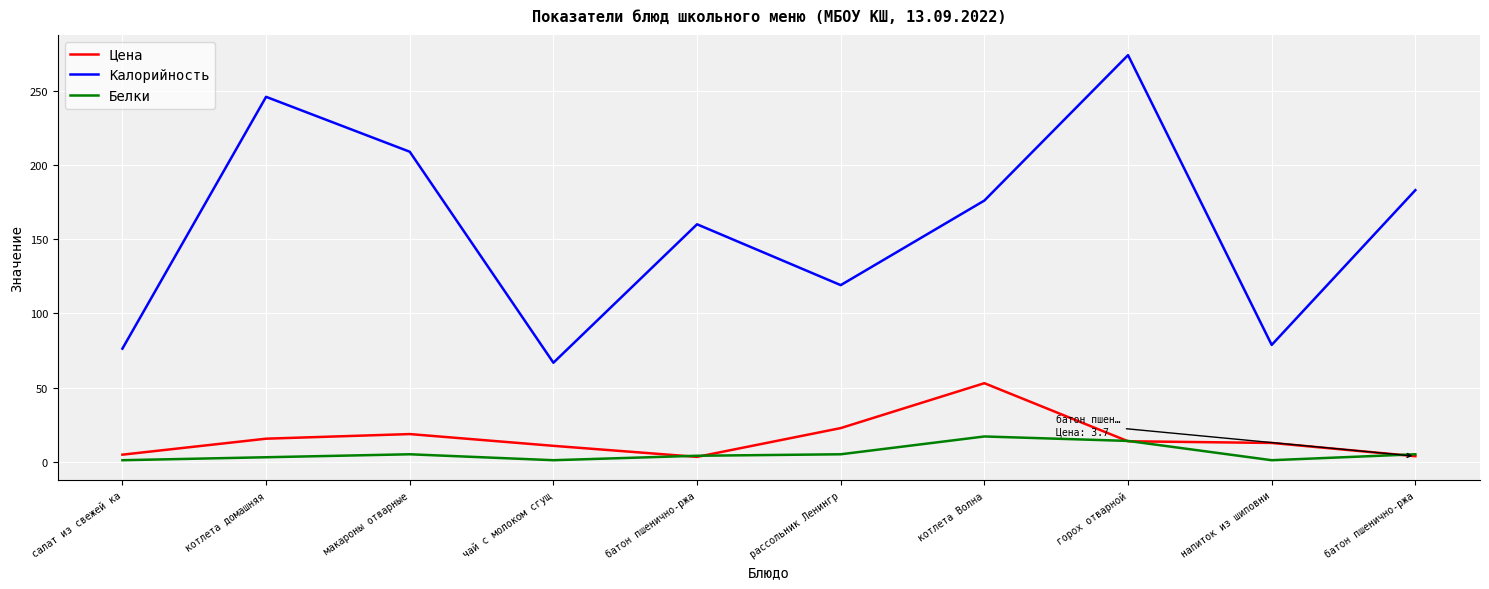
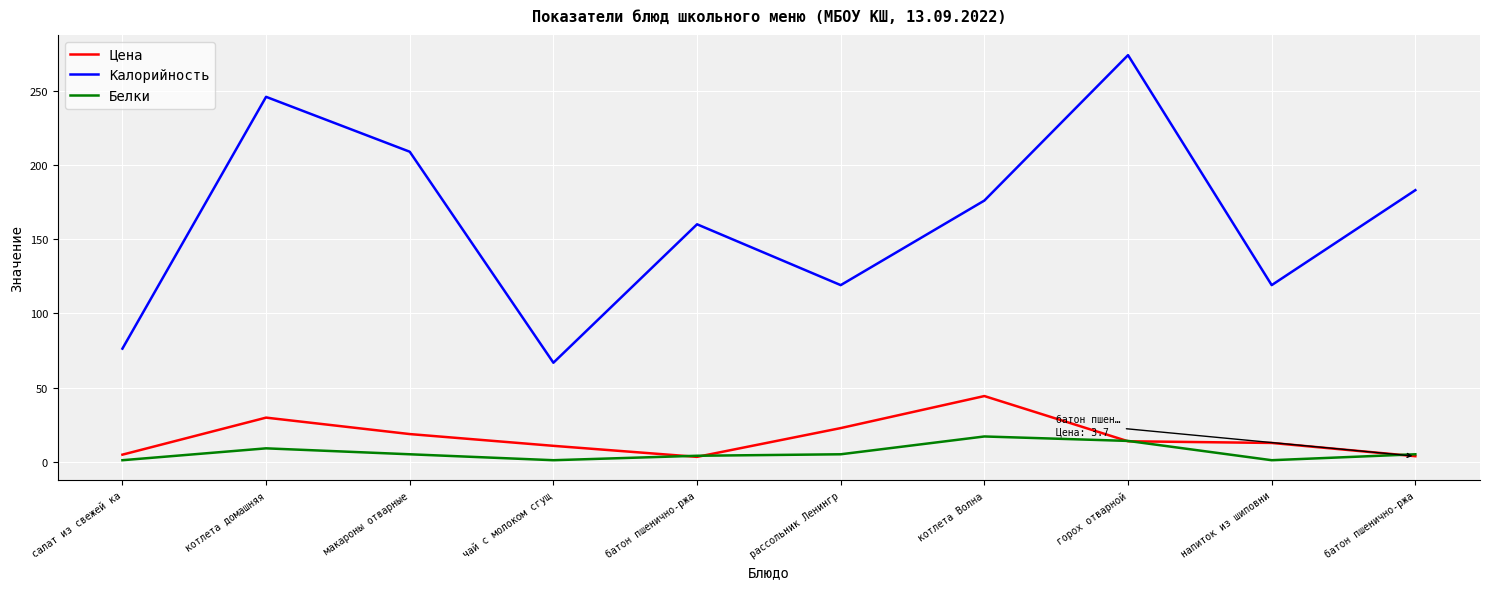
  {
    "Цена": {
      "салат из свежей ка": 5,
-     "котлета домашняя": 16,
+     "котлета домашняя": 30,
      "макароны отварные": 19,
      "чай с молоком сгущ": 11,
      "рассольник Ленингр": 23,
-     "котлета Волна": 53
+     "котлета Волна": 44
    },
    "Калорийность": {
      "салат из свежей ка": 76,
      "котлета домашняя": 246,
      "макароны отварные": 209,
      "чай с молоком сгущ": 67,
      "рассольник Ленингр": 119,
      "котлета Волна": 176,
      "горох отварной": 274,
-     "напиток из шиповни": 79
+     "напиток из шиповни": 119
    },
    "Белки": {
      "салат из свежей ка": 1,
-     "котлета домашняя": 3,
+     "котлета домашняя": 9,
      "макароны отварные": 5,
      "чай с молоком сгущ": 1,
      "рассольник Ленингр": 5,
      "котлета Волна": 17,
      "напиток из шиповни": 1
    }
  }
